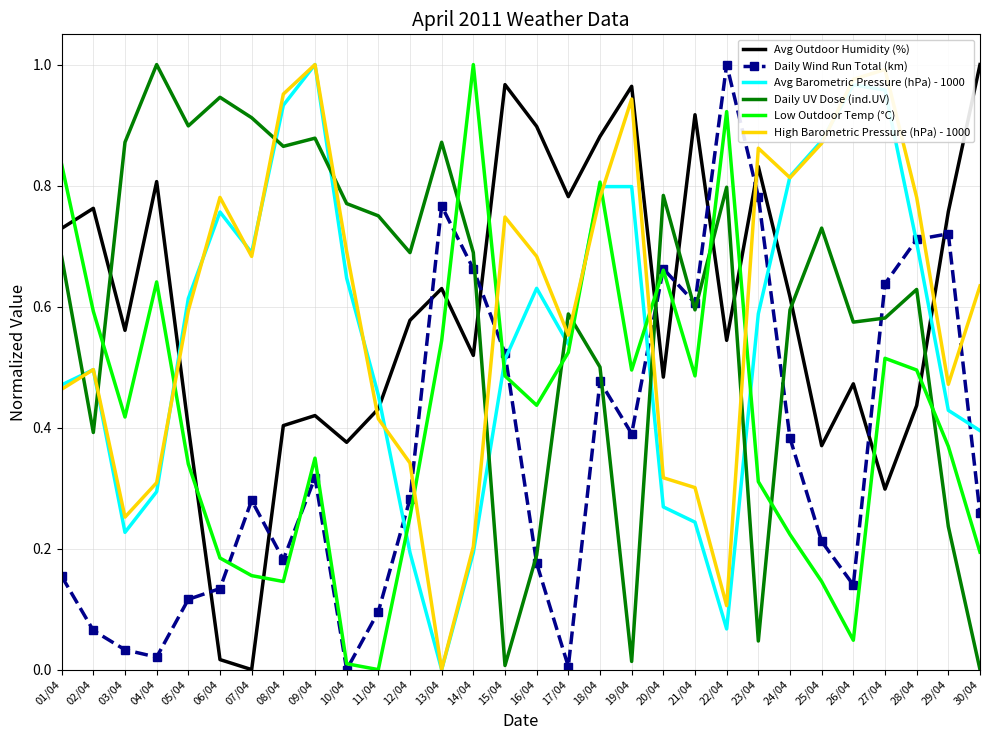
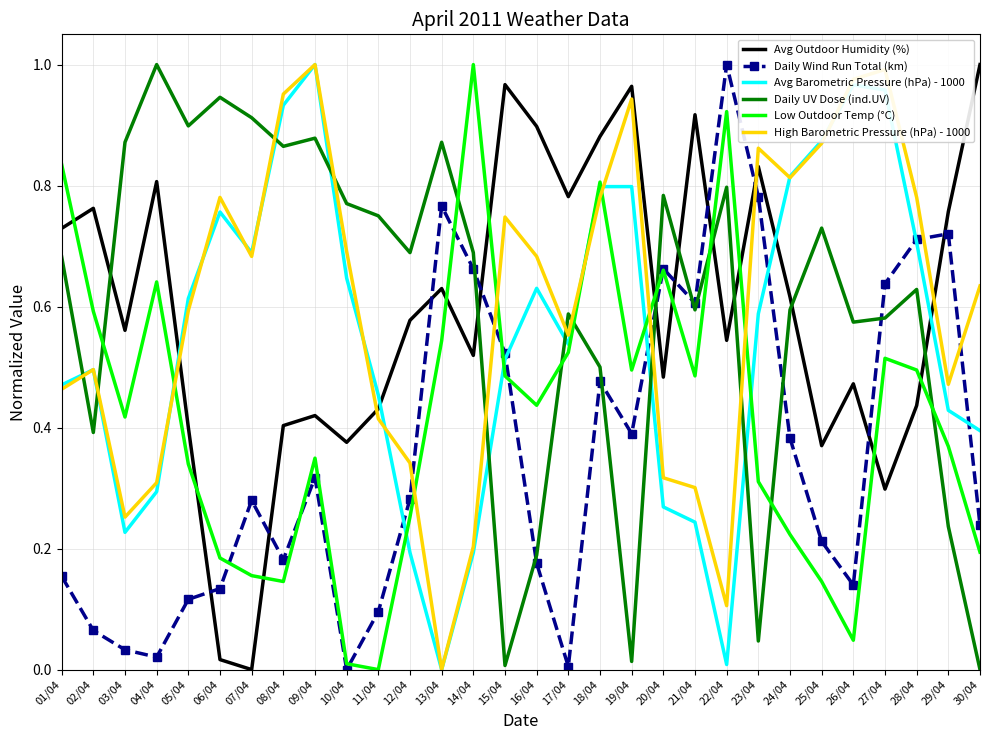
  {
    "Avg Outdoor Humidity (%)": {
      "01/04": 0.73,
      "02/04": 0.76,
      "03/04": 0.56,
      "04/04": 0.81,
      "05/04": 0.40,
      "06/04": 0.02,
      "07/04": 0.00,
      "08/04": 0.40,
      "09/04": 0.42,
      "10/04": 0.38,
      "11/04": 0.43,
      "12/04": 0.58,
      "13/04": 0.63,
      "14/04": 0.52,
      "15/04": 0.97,
      "16/04": 0.90,
      "17/04": 0.78,
      "18/04": 0.88,
      "19/04": 0.96,
      "20/04": 0.48,
      "21/04": 0.92,
      "22/04": 0.54,
      "23/04": 0.83,
      "24/04": 0.62,
      "25/04": 0.37,
      "26/04": 0.47,
      "27/04": 0.30,
      "28/04": 0.44,
      "29/04": 0.76,
      "30/04": 1.00
    },
    "Daily Wind Run Total (km)": {
      "01/04": 0.15,
      "02/04": 0.06,
      "03/04": 0.03,
      "04/04": 0.02,
      "05/04": 0.12,
      "06/04": 0.13,
      "07/04": 0.28,
      "08/04": 0.18,
      "09/04": 0.32,
      "10/04": 0.00,
      "11/04": 0.10,
      "12/04": 0.28,
      "13/04": 0.77,
      "14/04": 0.66,
      "15/04": 0.52,
      "16/04": 0.18,
      "17/04": 0.01,
      "18/04": 0.48,
      "19/04": 0.39,
      "21/04": 0.61,
      "22/04": 1.00,
      "23/04": 0.78,
      "24/04": 0.38,
      "25/04": 0.21,
      "26/04": 0.14,
      "27/04": 0.64,
      "28/04": 0.71,
      "29/04": 0.72,
-     "30/04": 0.26
+     "30/04": 0.24
    },
    "Avg Barometric Pressure (hPa) - 1000": {
      "01/04": 0.47,
      "03/04": 0.23,
      "04/04": 0.29,
      "05/04": 0.61,
      "06/04": 0.76,
      "07/04": 0.69,
      "08/04": 0.93,
      "10/04": 0.65,
      "11/04": 0.45,
      "12/04": 0.19,
      "14/04": 0.19,
      "15/04": 0.51,
      "16/04": 0.63,
      "17/04": 0.54,
      "18/04": 0.80,
      "19/04": 0.80,
      "20/04": 0.27,
      "21/04": 0.24,
-     "22/04": 0.07,
+     "22/04": 0.01,
      "23/04": 0.59,
      "28/04": 0.71,
      "29/04": 0.43,
      "30/04": 0.39
    },
    "Daily UV Dose (ind.UV)": {
      "01/04": 0.68,
      "02/04": 0.39,
      "03/04": 0.87,
      "04/04": 1.00,
      "05/04": 0.90,
      "06/04": 0.95,
      "07/04": 0.91,
      "08/04": 0.86,
      "09/04": 0.88,
      "10/04": 0.77,
      "11/04": 0.75,
      "12/04": 0.69,
      "13/04": 0.87,
      "14/04": 0.69,
      "15/04": 0.01,
      "16/04": 0.19,
      "17/04": 0.59,
      "18/04": 0.50,
      "19/04": 0.01,
      "20/04": 0.78,
      "21/04": 0.59,
      "22/04": 0.80,
      "23/04": 0.05,
      "24/04": 0.59,
      "25/04": 0.73,
      "26/04": 0.57,
      "27/04": 0.58,
      "28/04": 0.63,
      "29/04": 0.24,
      "30/04": 0.00
    },
    "Low Outdoor Temp (°C)": {
      "01/04": 0.83,
      "02/04": 0.59,
      "03/04": 0.42,
      "04/04": 0.64,
      "05/04": 0.34,
      "06/04": 0.18,
      "07/04": 0.16,
      "08/04": 0.15,
      "09/04": 0.35,
      "10/04": 0.01,
      "11/04": 0.00,
      "12/04": 0.25,
      "13/04": 0.54,
      "14/04": 1.00,
      "15/04": 0.49,
      "16/04": 0.44,
      "17/04": 0.52,
      "18/04": 0.81,
      "19/04": 0.50,
      "21/04": 0.49,
      "22/04": 0.92,
      "23/04": 0.31,
      "24/04": 0.22,
      "25/04": 0.15,
      "26/04": 0.05,
      "27/04": 0.51,
      "28/04": 0.50,
      "29/04": 0.37,
      "30/04": 0.19
    },
    "High Barometric Pressure (hPa) - 1000": {
      "01/04": 0.46,
      "03/04": 0.25,
      "04/04": 0.31,
      "05/04": 0.59,
      "06/04": 0.78,
      "07/04": 0.68,
      "08/04": 0.95,
      "10/04": 0.69,
      "11/04": 0.41,
      "12/04": 0.34,
      "14/04": 0.20,
      "15/04": 0.75,
      "16/04": 0.68,
      "17/04": 0.55,
      "18/04": 0.78,
      "19/04": 0.94,
      "20/04": 0.32,
      "21/04": 0.30,
      "22/04": 0.11,
      "23/04": 0.86,
      "28/04": 0.78,
      "29/04": 0.47,
      "30/04": 0.63
    }
  }
